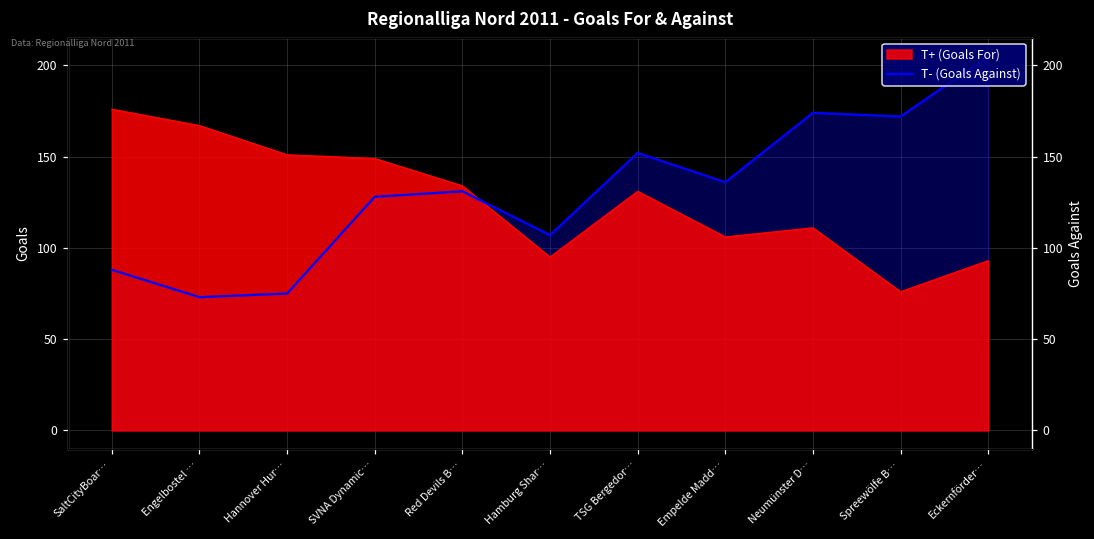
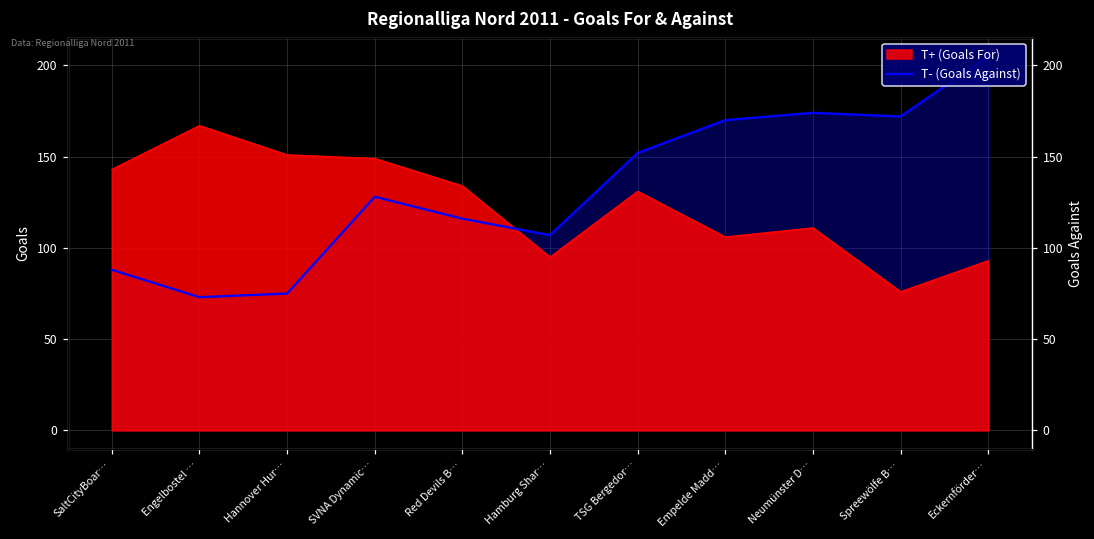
  {
    "T+ (Goals For)": {
-     "SaltCityBoar…": 176,
+     "SaltCityBoar…": 143,
      "Engelbostel …": 167,
      "Hannover Hur…": 151,
      "SVNA Dynamic…": 149,
      "Red Devils B…": 134,
      "Hamburg Shar…": 95,
      "TSG Bergedor…": 131,
      "Empelde Madd…": 106,
      "Neumünster D…": 111,
      "Spreewölfe B…": 76,
      "Eckernförder…": 93
    },
    "T- (Goals Against)": {
      "SaltCityBoar…": 88,
      "Engelbostel …": 73,
      "Hannover Hur…": 75,
      "SVNA Dynamic…": 128,
-     "Red Devils B…": 131,
+     "Red Devils B…": 116,
      "Hamburg Shar…": 107,
      "TSG Bergedor…": 152,
-     "Empelde Madd…": 136,
+     "Empelde Madd…": 170,
      "Neumünster D…": 174,
      "Spreewölfe B…": 172
    }
  }
